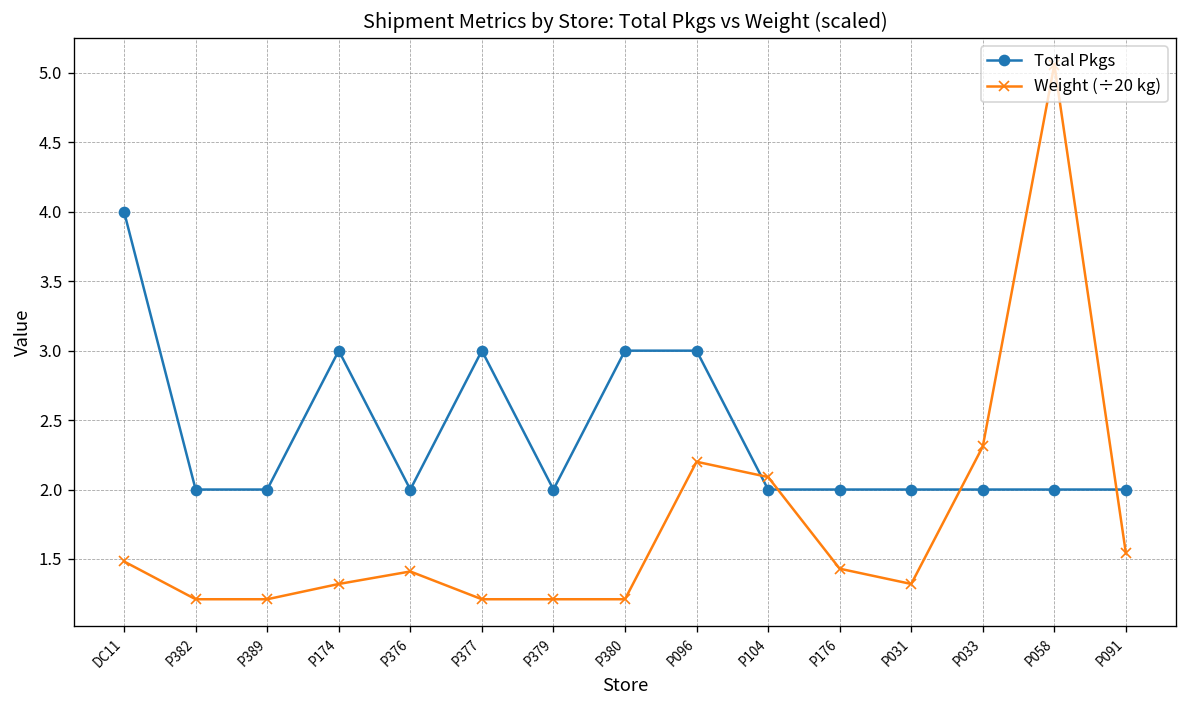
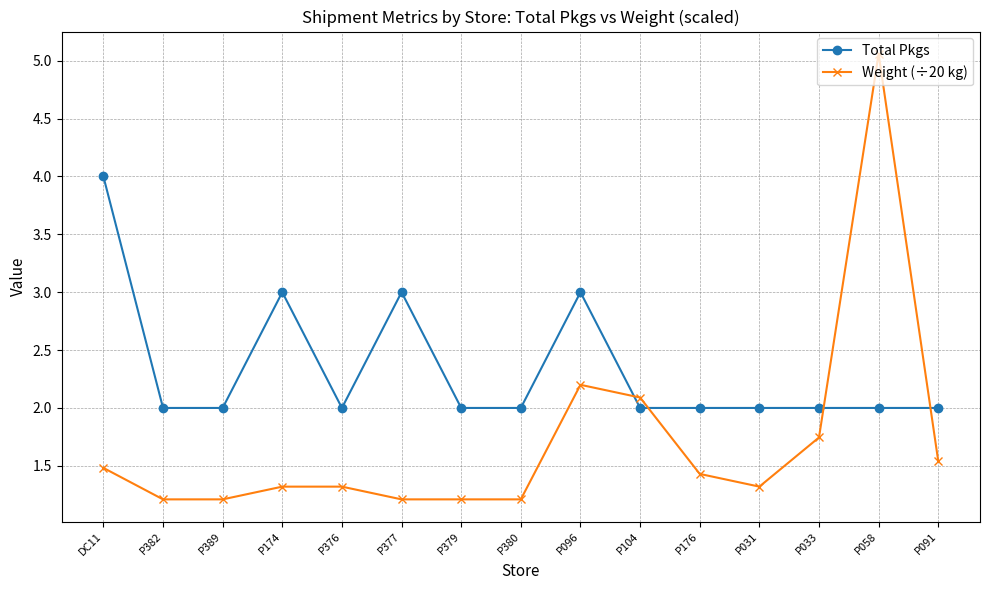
  {
    "Total Pkgs": {
      "DC11": 4,
      "P382": 2,
      "P389": 2,
      "P174": 3,
      "P376": 2,
      "P377": 3,
      "P379": 2,
-     "P380": 3,
+     "P380": 2,
      "P096": 3,
      "P104": 2,
      "P176": 2,
      "P031": 2,
      "P033": 2,
      "P058": 2,
      "P091": 2
    },
    "Weight (÷20 kg)": {
      "DC11": 1.48,
      "P382": 1.21,
      "P389": 1.21,
      "P174": 1.32,
-     "P376": 1.41,
+     "P376": 1.32,
      "P377": 1.21,
      "P379": 1.21,
      "P380": 1.21,
      "P096": 2.20,
      "P104": 2.09,
      "P176": 1.43,
      "P031": 1.32,
-     "P033": 2.31,
+     "P033": 1.74,
      "P091": 1.54
    }
  }
